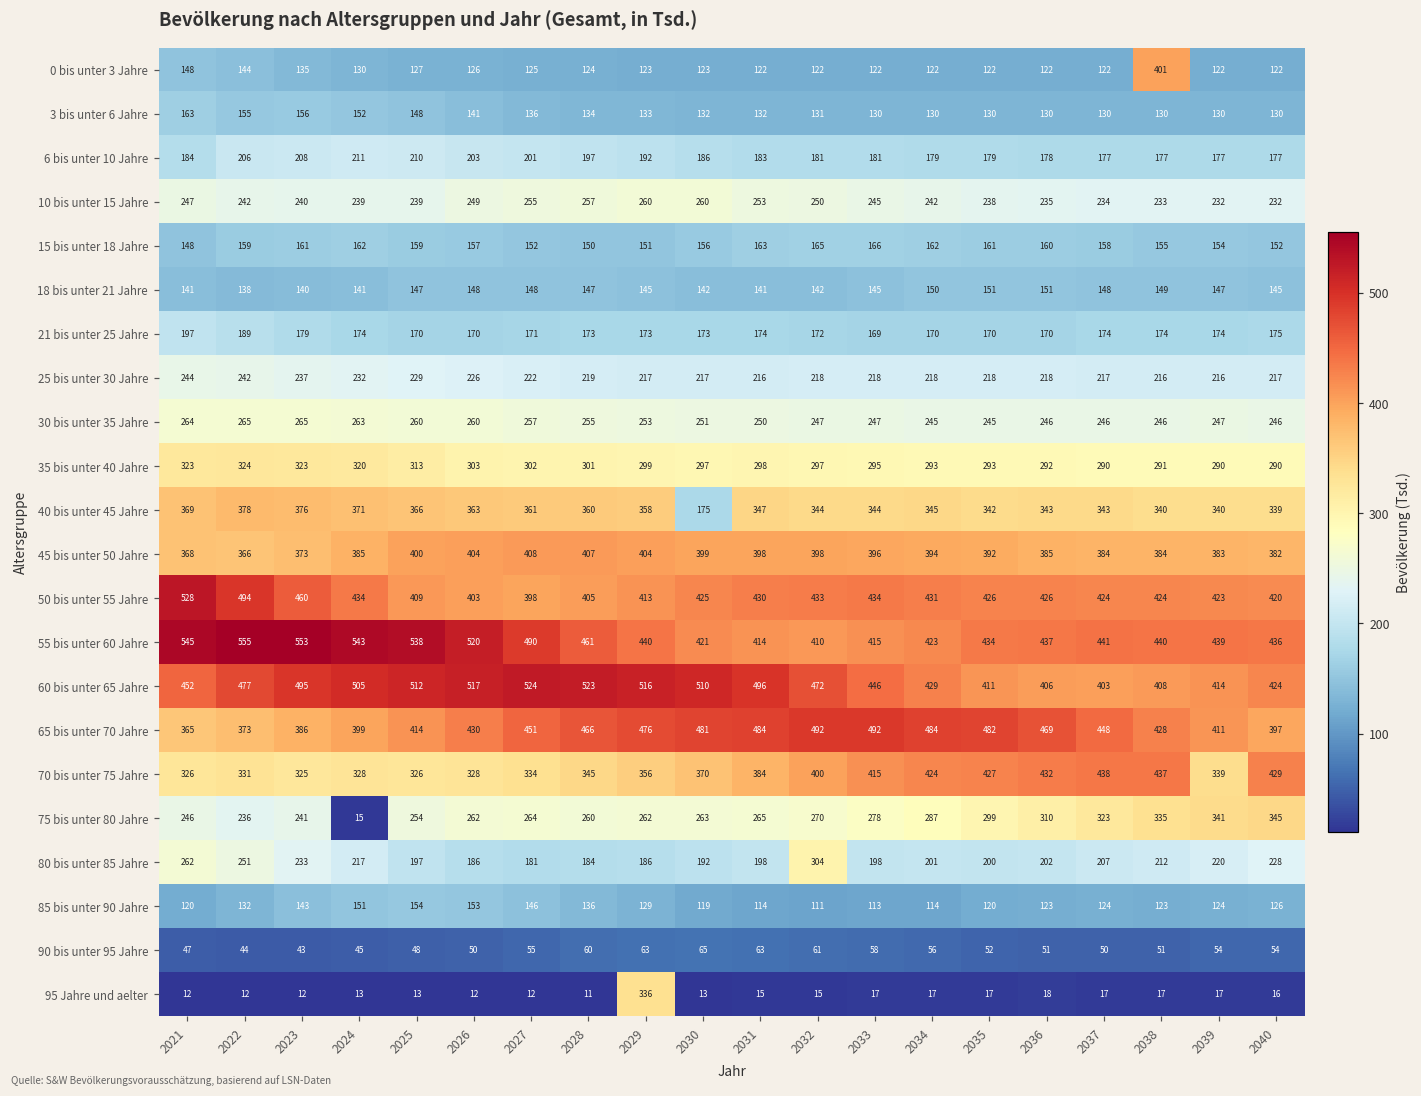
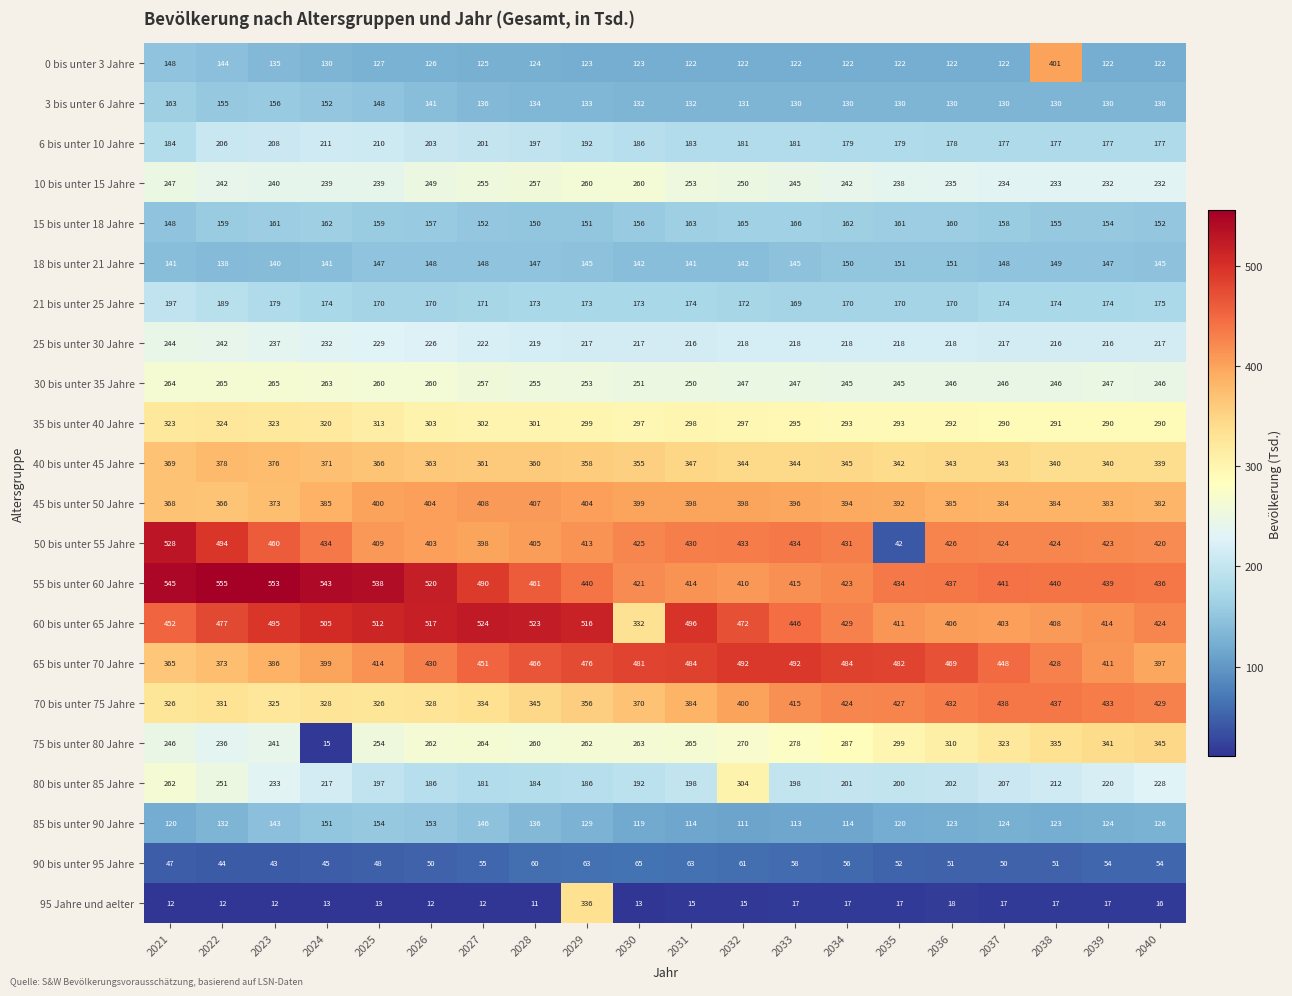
  {
    "40 bis unter 45 Jahre": {
      "2021": 369,
      "2022": 378,
      "2023": 376,
      "2024": 371,
      "2025": 366,
      "2026": 363,
      "2027": 361,
      "2028": 360,
      "2029": 358,
-     "2030": 175,
+     "2030": 355,
      "2031": 347,
      "2032": 344,
      "2033": 344,
      "2034": 345,
      "2035": 342,
      "2036": 343,
      "2037": 343,
      "2038": 340,
      "2039": 340,
      "2040": 339
    },
    "50 bis unter 55 Jahre": {
      "2021": 528,
      "2022": 494,
      "2023": 460,
      "2024": 434,
      "2025": 409,
      "2026": 403,
      "2027": 398,
      "2028": 405,
      "2029": 413,
      "2030": 425,
      "2031": 430,
      "2032": 433,
      "2033": 434,
      "2034": 431,
-     "2035": 426,
+     "2035": 42,
      "2036": 426,
      "2037": 424,
      "2038": 424,
      "2039": 423,
      "2040": 420
    },
    "60 bis unter 65 Jahre": {
      "2021": 452,
      "2022": 477,
      "2023": 495,
      "2024": 505,
      "2025": 512,
      "2026": 517,
      "2027": 524,
      "2028": 523,
      "2029": 516,
-     "2030": 510,
+     "2030": 332,
      "2031": 496,
      "2032": 472,
      "2033": 446,
      "2034": 429,
      "2035": 411,
      "2036": 406,
      "2037": 403,
      "2038": 408,
      "2039": 414,
      "2040": 424
    },
    "70 bis unter 75 Jahre": {
      "2021": 326,
      "2022": 331,
      "2023": 325,
      "2024": 328,
      "2025": 326,
      "2026": 328,
      "2027": 334,
      "2028": 345,
      "2029": 356,
      "2030": 370,
      "2031": 384,
      "2032": 400,
      "2033": 415,
      "2034": 424,
      "2035": 427,
      "2036": 432,
      "2037": 438,
      "2038": 437,
-     "2039": 339,
+     "2039": 433,
      "2040": 429
    }
  }
